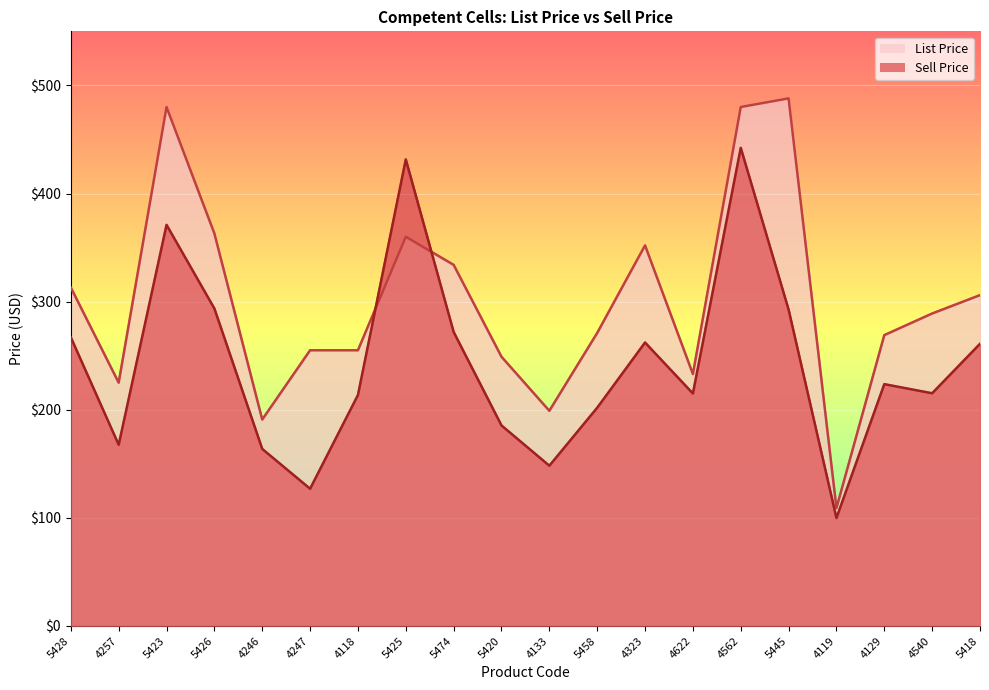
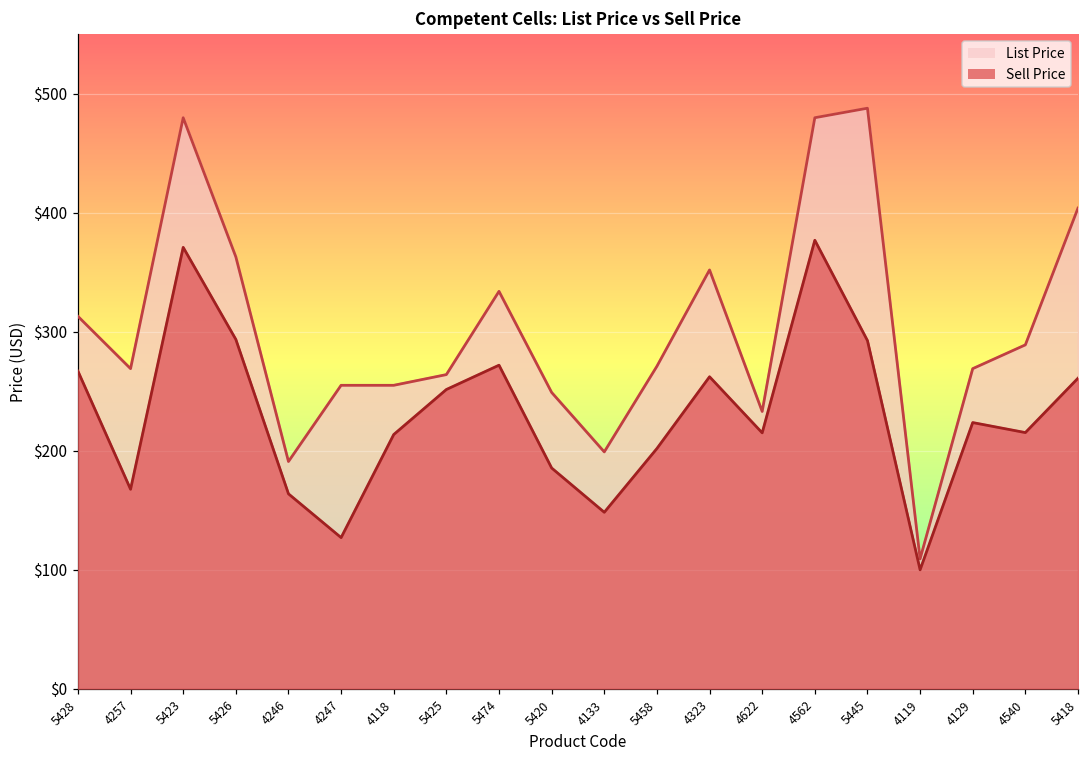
  {
    "List Price": {
      "5428": "$313",
-     "4257": "$225",
+     "4257": "$269",
      "5423": "$480",
      "5426": "$363",
      "4246": "$191",
      "4247": "$255",
      "4118": "$255",
-     "5425": "$360",
+     "5425": "$264",
      "5474": "$334",
      "5420": "$249",
      "4133": "$199",
      "5458": "$271",
      "4323": "$352",
      "4622": "$233",
      "4562": "$480",
      "5445": "$488",
      "4119": "$109",
      "4129": "$269",
      "4540": "$289",
-     "5418": "$306"
+     "5418": "$404"
    },
    "Sell Price": {
      "5428": "$267",
      "4257": "$168",
      "5423": "$371",
      "5426": "$294",
      "4246": "$164",
      "4247": "$127",
      "4118": "$214",
-     "5425": "$432",
+     "5425": "$251",
      "5474": "$272",
      "5420": "$185",
      "4133": "$148",
      "5458": "$202",
      "4323": "$262",
      "4622": "$215",
-     "4562": "$442",
+     "4562": "$377",
      "5445": "$293",
      "4119": "$100",
      "4129": "$224",
      "4540": "$215",
      "5418": "$261"
    }
  }
